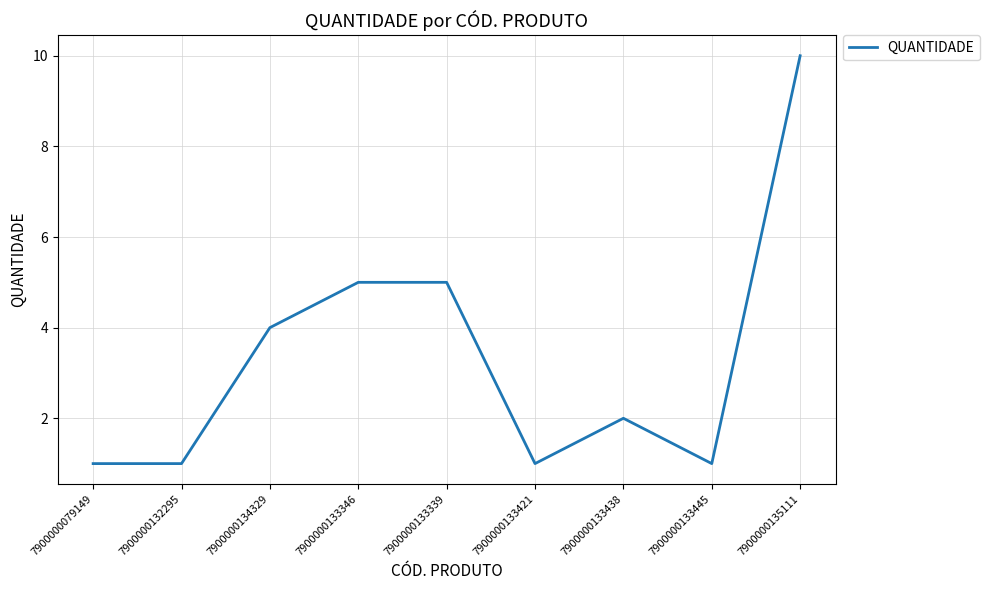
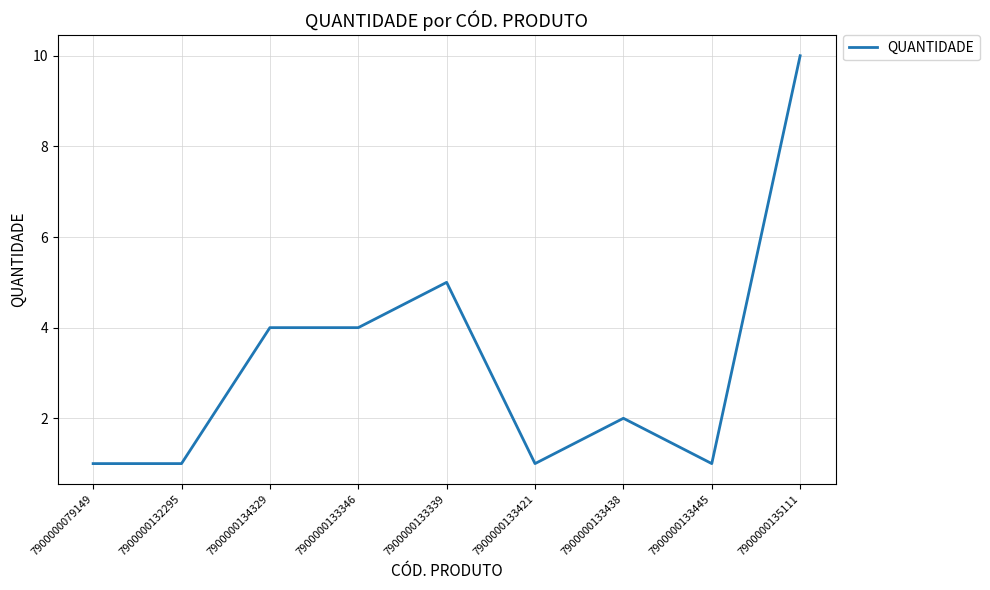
  {
    "7900000079149": 1,
    "7900000132295": 1,
    "7900000134329": 4,
-   "7900000133346": 5,
+   "7900000133346": 4,
    "7900000133339": 5,
    "7900000133421": 1,
    "7900000133438": 2,
    "7900000133445": 1,
    "7900000135111": 10
  }
